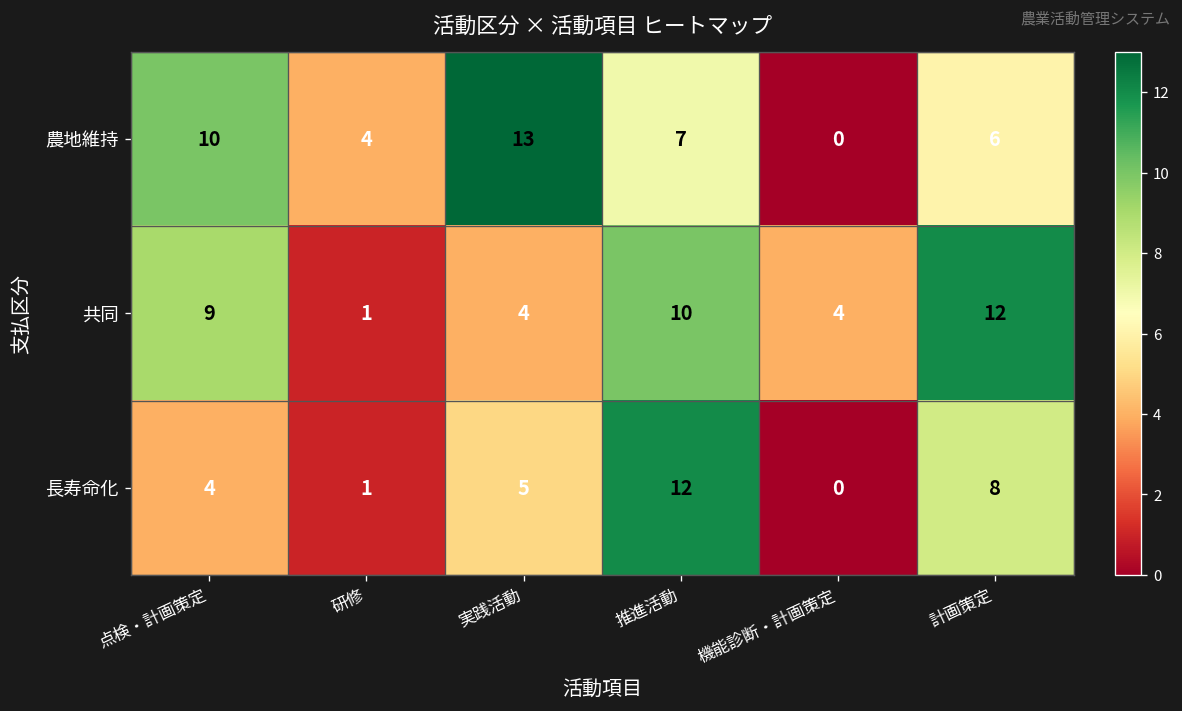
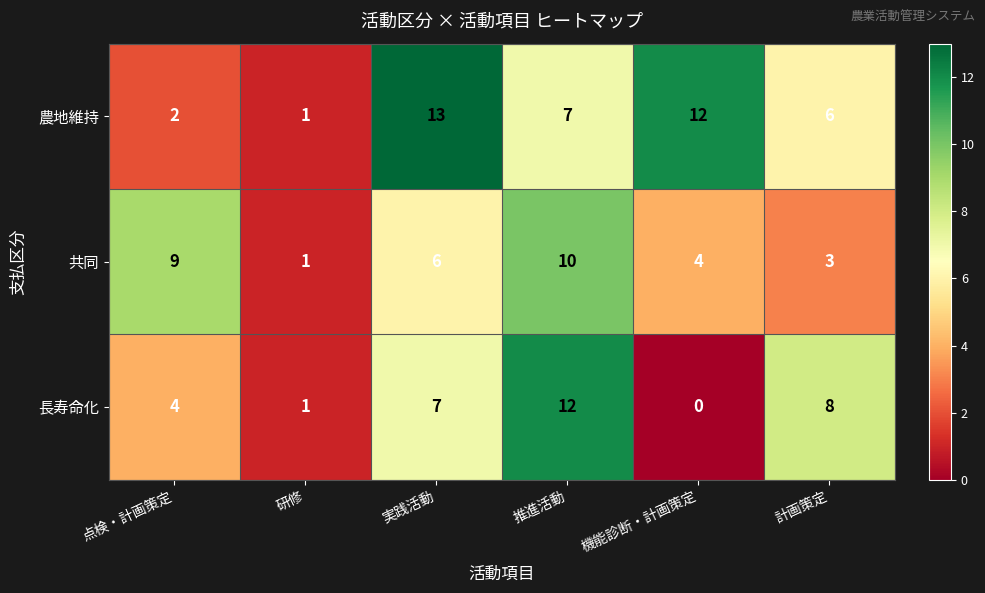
  {
    "農地維持": {
-     "点検・計画策定": 10,
-     "研修": 4,
+     "点検・計画策定": 2,
+     "研修": 1,
      "実践活動": 13,
      "推進活動": 7,
-     "機能診断・計画策定": 0,
+     "機能診断・計画策定": 12,
      "計画策定": 6
    },
    "共同": {
      "点検・計画策定": 9,
      "研修": 1,
-     "実践活動": 4,
+     "実践活動": 6,
      "推進活動": 10,
      "機能診断・計画策定": 4,
-     "計画策定": 12
+     "計画策定": 3
    },
    "長寿命化": {
      "点検・計画策定": 4,
      "研修": 1,
-     "実践活動": 5,
+     "実践活動": 7,
      "推進活動": 12,
      "機能診断・計画策定": 0,
      "計画策定": 8
    }
  }
